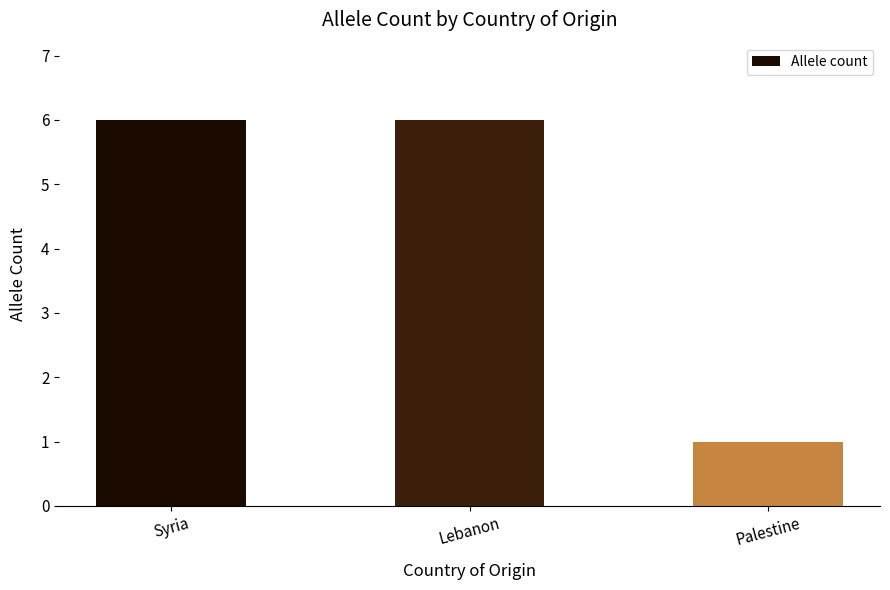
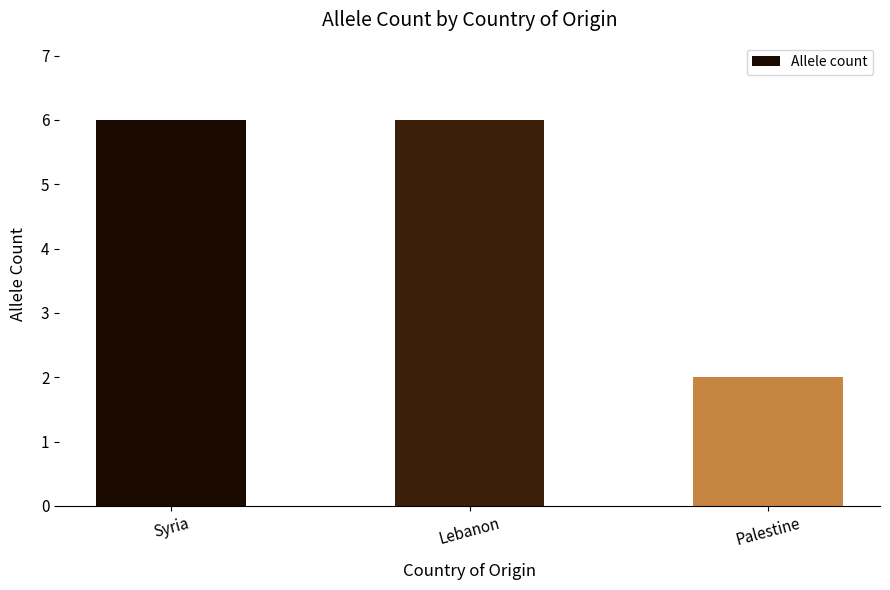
  {
    "Syria": 6,
    "Lebanon": 6,
-   "Palestine": 1
+   "Palestine": 2
  }
